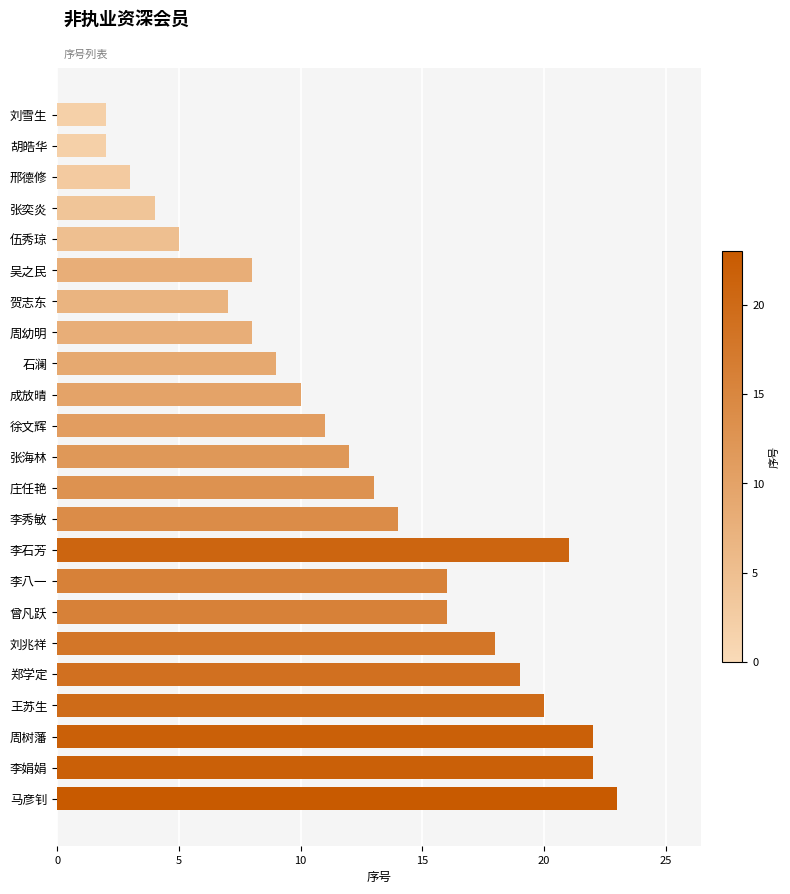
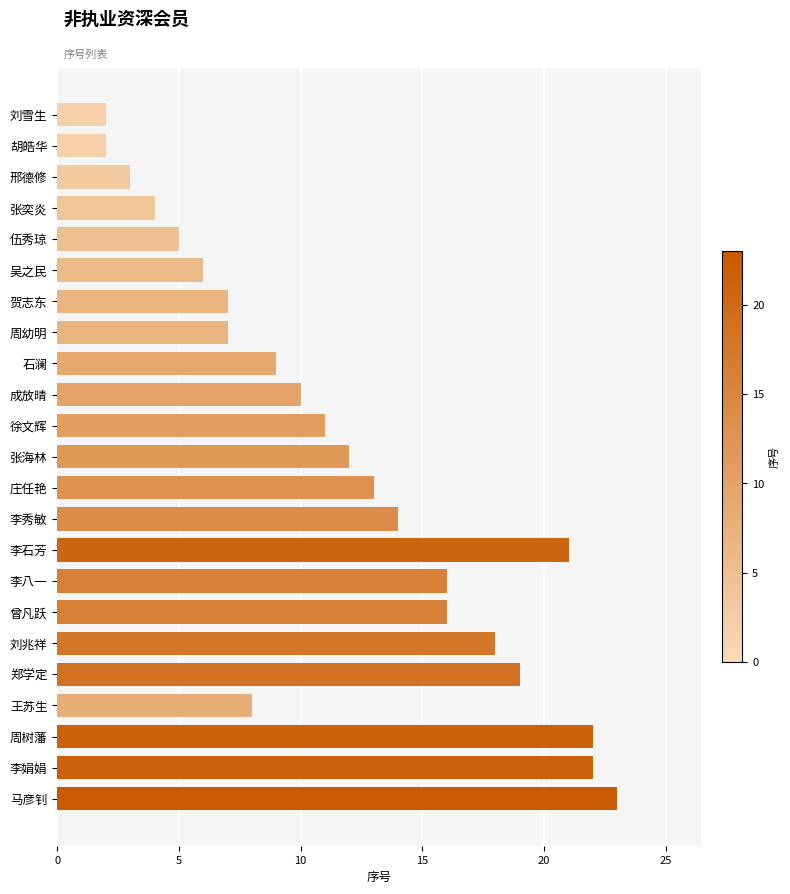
  {
    "刘雪生": 2,
    "胡皓华": 2,
    "邢德修": 3,
    "张奕炎": 4,
    "伍秀琼": 5,
-   "吴之民": 8,
+   "吴之民": 6,
    "贺志东": 7,
-   "周幼明": 8,
+   "周幼明": 7,
    "石澜": 9,
    "成放晴": 10,
    "徐文辉": 11,
    "张海林": 12,
    "庄任艳": 13,
    "李秀敏": 14,
    "李石芳": 21,
    "李八一": 16,
    "曾凡跃": 16,
    "刘兆祥": 18,
    "郑学定": 19,
-   "王苏生": 20,
+   "王苏生": 8,
    "周树藩": 22,
    "李娟娟": 22,
    "马彦钊": 23
  }
